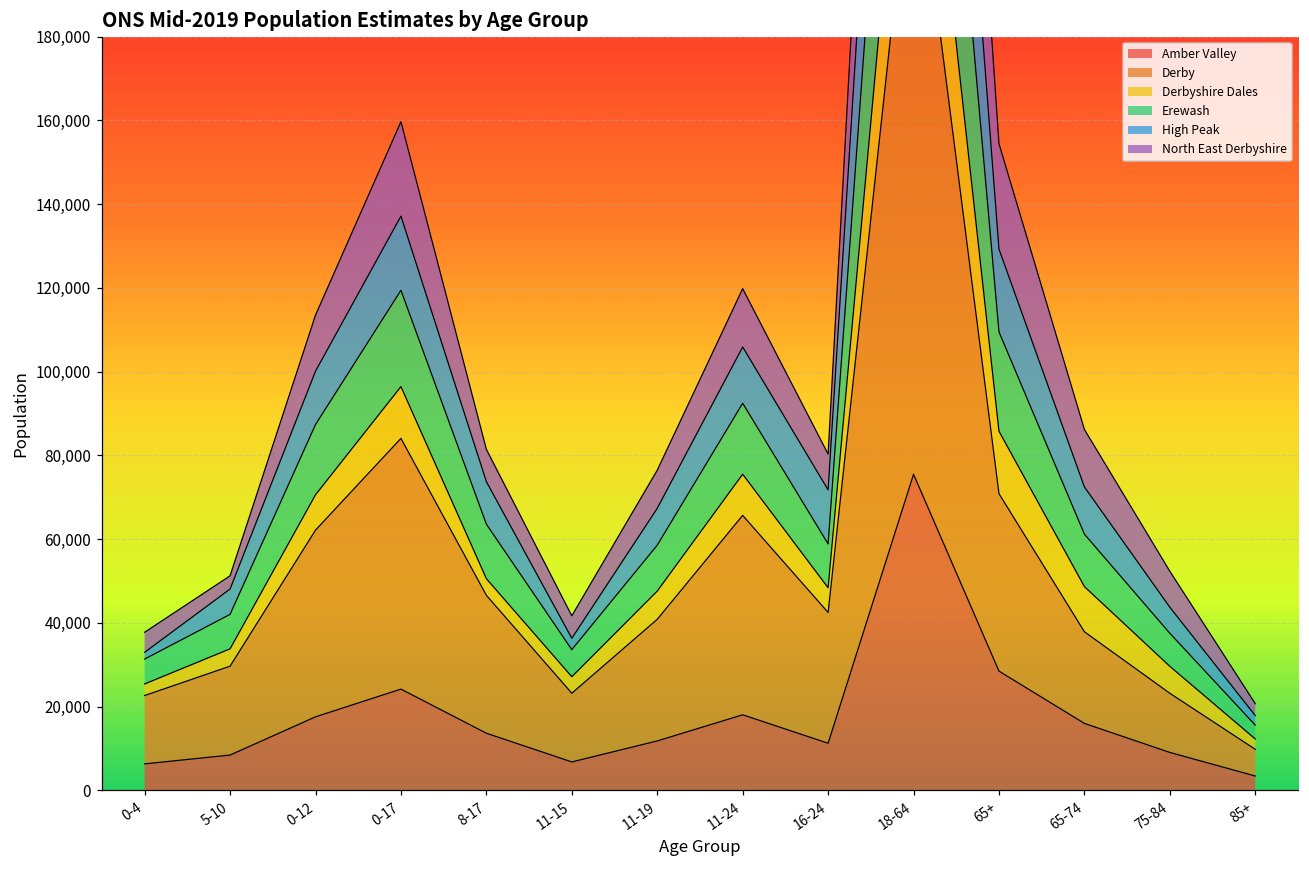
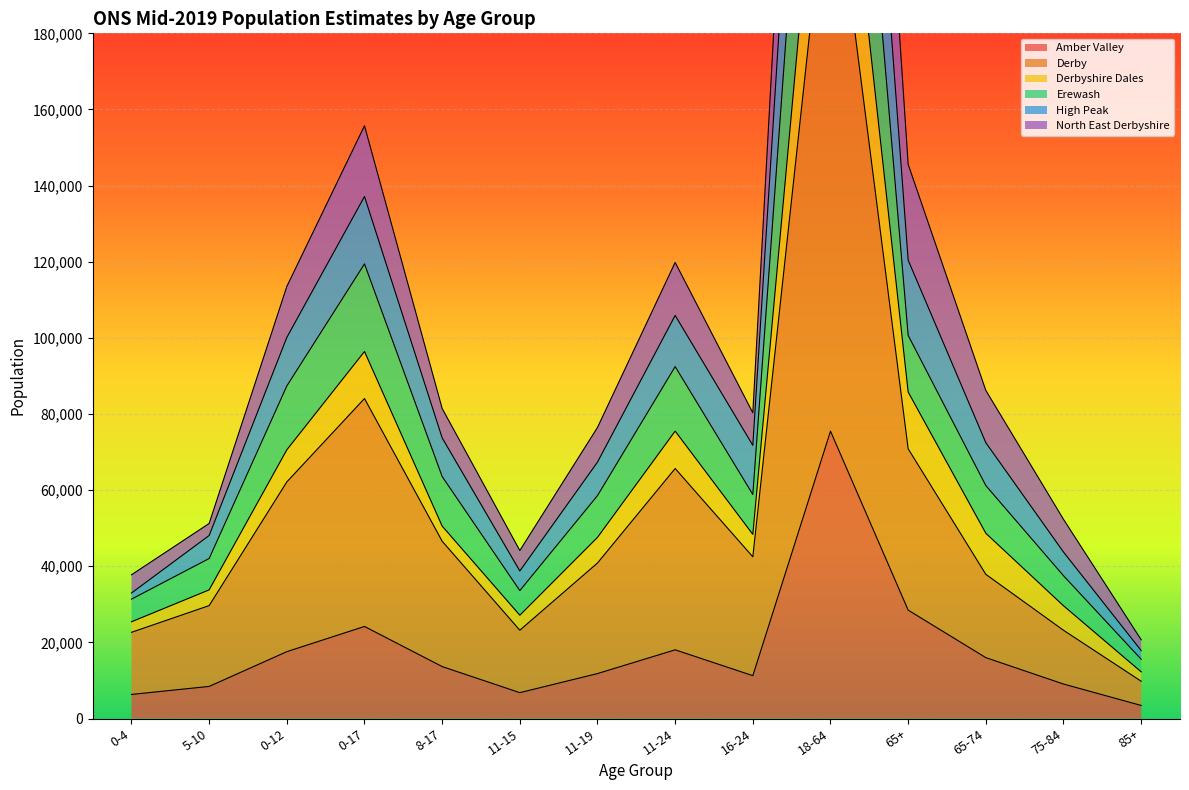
  {
    "Derbyshire Dales": {
      "0-4": "3,000",
      "5-10": "4,000",
      "0-12": "8,000",
      "0-17": "12,000",
      "8-17": "4,000",
      "11-15": "4,000",
      "11-19": "7,000",
      "11-24": "10,000",
      "16-24": "6,000",
      "65+": "15,000",
      "65-74": "11,000",
      "75-84": "6,000",
      "85+": "2,000"
    },
    "Erewash": {
      "0-4": "6,000",
      "5-10": "8,000",
      "0-12": "17,000",
      "0-17": "23,000",
      "8-17": "13,000",
      "11-15": "6,000",
      "11-19": "11,000",
      "11-24": "17,000",
      "16-24": "10,000",
-     "65+": "24,000",
+     "65+": "15,000",
      "65-74": "13,000",
      "75-84": "8,000",
      "85+": "3,000"
    },
    "High Peak": {
      "0-4": "2,000",
      "5-10": "6,000",
      "0-12": "13,000",
      "0-17": "18,000",
      "8-17": "10,000",
-     "11-15": "3,000",
+     "11-15": "5,000",
      "11-19": "9,000",
      "11-24": "13,000",
      "16-24": "13,000",
      "65+": "20,000",
      "65-74": "11,000",
      "75-84": "6,000",
      "85+": "2,000"
    },
    "North East Derbyshire": {
      "0-4": "5,000",
      "5-10": "3,000",
      "0-12": "13,000",
-     "0-17": "23,000",
+     "0-17": "19,000",
      "8-17": "8,000",
      "11-15": "5,000",
      "11-19": "9,000",
      "11-24": "14,000",
      "16-24": "9,000",
      "65+": "25,000",
      "65-74": "14,000",
      "75-84": "9,000",
      "85+": "3,000"
    }
  }
